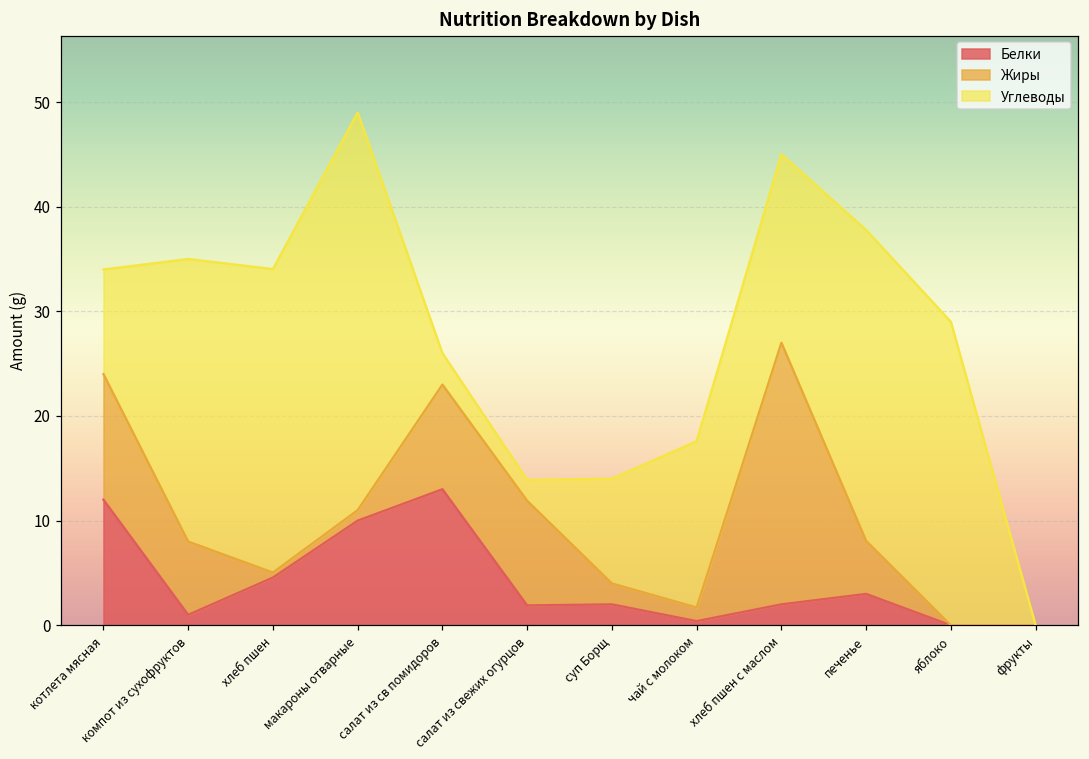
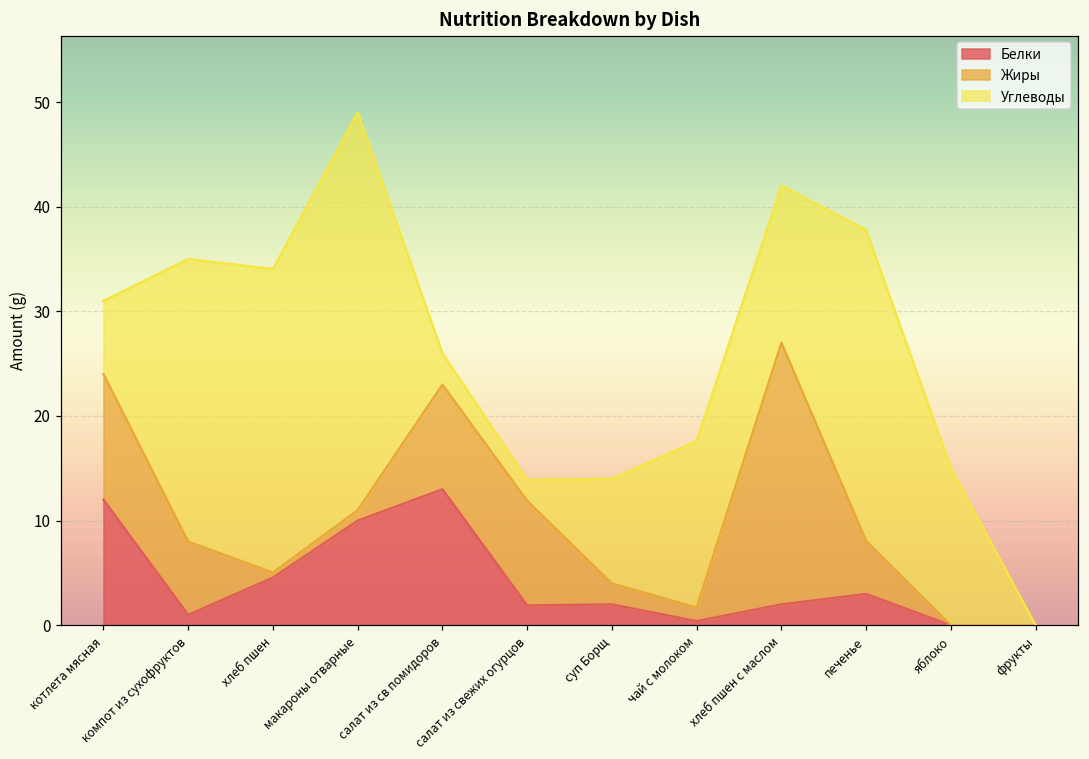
  {
    "Белки": {
      "котлета мясная": 12,
      "компот из сухофруктов": 1,
      "хлеб пшен": 5,
      "макароны отварные": 10,
      "салат из св помидоров": 13,
      "салат из свежих огурцов": 2,
      "суп Борщ": 2,
      "чай с молоком": 0,
      "хлеб пшен с маслом": 2,
      "печенье": 3
    },
    "Жиры": {
      "котлета мясная": 12,
      "компот из сухофруктов": 7,
      "хлеб пшен": 0,
      "макароны отварные": 1,
      "салат из св помидоров": 10,
      "салат из свежих огурцов": 10,
      "суп Борщ": 2,
      "чай с молоком": 1,
      "хлеб пшен с маслом": 25,
      "печенье": 5
    },
    "Углеводы": {
-     "котлета мясная": 10,
+     "котлета мясная": 7,
      "компот из сухофруктов": 27,
      "хлеб пшен": 29,
      "макароны отварные": 38,
      "салат из св помидоров": 3,
      "салат из свежих огурцов": 2,
      "суп Борщ": 10,
      "чай с молоком": 16,
-     "хлеб пшен с маслом": 18,
+     "хлеб пшен с маслом": 15,
      "печенье": 30,
-     "яблоко": 29
+     "яблоко": 15
    }
  }
